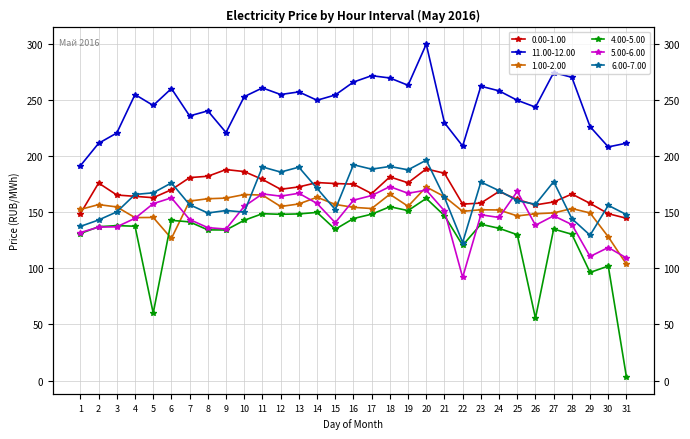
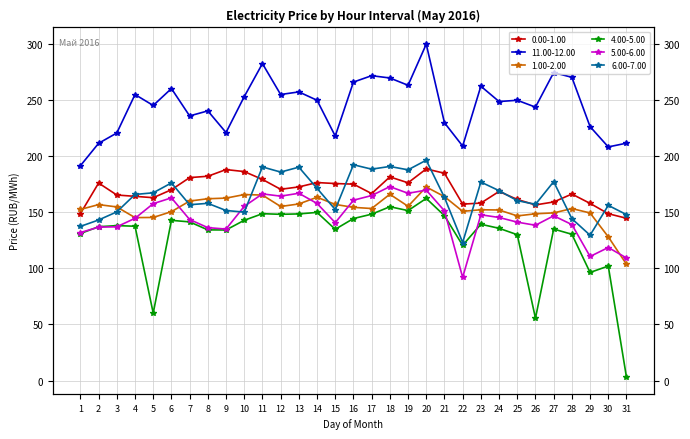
  {
    "0.00-1.00": {
      "1": 149,
      "2": 176,
      "3": 165,
      "5": 163,
      "6": 170,
      "7": 181,
      "8": 182,
      "9": 188,
      "10": 186,
      "11": 179,
      "12": 170,
      "13": 173,
      "14": 176,
      "15": 176,
      "16": 175,
      "18": 181,
      "19": 176,
      "20": 189,
      "21": 185,
      "22": 157,
      "23": 158,
      "27": 159,
      "28": 166,
      "29": 158,
      "30": 149,
      "31": 145
    },
    "11.00-12.00": {
      "1": 191,
      "2": 211,
      "3": 221,
      "4": 255,
      "5": 245,
      "6": 260,
      "7": 236,
      "8": 240,
      "9": 221,
      "10": 253,
-     "11": 261,
+     "11": 282,
      "12": 255,
      "13": 257,
      "14": 250,
-     "15": 254,
+     "15": 218,
      "16": 266,
      "17": 272,
      "18": 270,
      "19": 263,
      "20": 300,
      "21": 230,
      "22": 209,
      "23": 262,
-     "24": 258,
+     "24": 249,
      "25": 250,
      "26": 244,
      "28": 270,
      "29": 226,
      "30": 208,
      "31": 211
    },
    "1.00-2.00": {
      "1": 152,
      "2": 157,
      "3": 155,
      "5": 145,
-     "6": 127,
+     "6": 150,
      "7": 160,
      "8": 162,
      "9": 163,
      "10": 166,
      "12": 155,
      "13": 157,
      "14": 163,
      "15": 157,
      "16": 154,
      "17": 153,
      "18": 166,
      "19": 155,
      "20": 172,
      "22": 151,
      "23": 152,
      "24": 152,
      "25": 147,
      "26": 149,
      "27": 149,
      "28": 153,
      "29": 149,
      "30": 128,
      "31": 104
    },
    "4.00-5.00": {
      "4": 138,
      "5": 60,
      "6": 143,
      "10": 143,
      "11": 149,
      "12": 148,
      "13": 148,
      "14": 150,
      "15": 135,
      "16": 144,
      "17": 148,
      "18": 155,
      "19": 151,
      "20": 162,
      "21": 147,
      "22": 120,
      "23": 139,
      "24": 136,
      "25": 130,
      "26": 56,
      "27": 135,
      "28": 130,
      "29": 96,
      "30": 102,
      "31": 3
    },
    "5.00-6.00": {
      "5": 158,
      "6": 163,
      "10": 155,
      "12": 164,
      "13": 167,
      "14": 158,
      "15": 141,
      "16": 161,
      "18": 173,
      "19": 167,
      "20": 170,
      "21": 151,
      "22": 92,
      "23": 148,
      "24": 145,
-     "25": 169,
+     "25": 141,
      "26": 138,
      "27": 147,
      "28": 139,
      "29": 111,
      "30": 119,
      "31": 109
    },
    "6.00-7.00": {
      "1": 137,
      "2": 143,
      "3": 150,
      "5": 167,
      "6": 176,
      "7": 157,
-     "8": 149,
+     "8": 158,
      "9": 152,
      "10": 150,
      "11": 190,
      "12": 186,
      "13": 190,
      "14": 171,
      "15": 152,
      "16": 192,
      "17": 188,
      "18": 191,
      "19": 188,
      "20": 196,
      "22": 123,
      "23": 177,
      "27": 177,
      "28": 144,
      "29": 129,
      "30": 156,
      "31": 148
    }
  }
